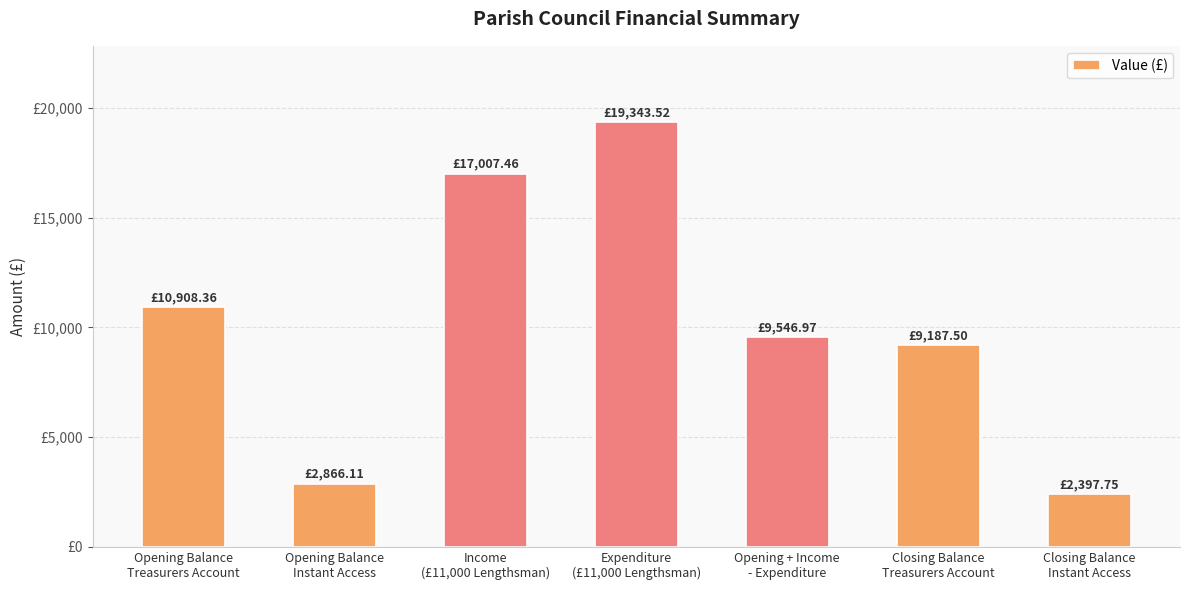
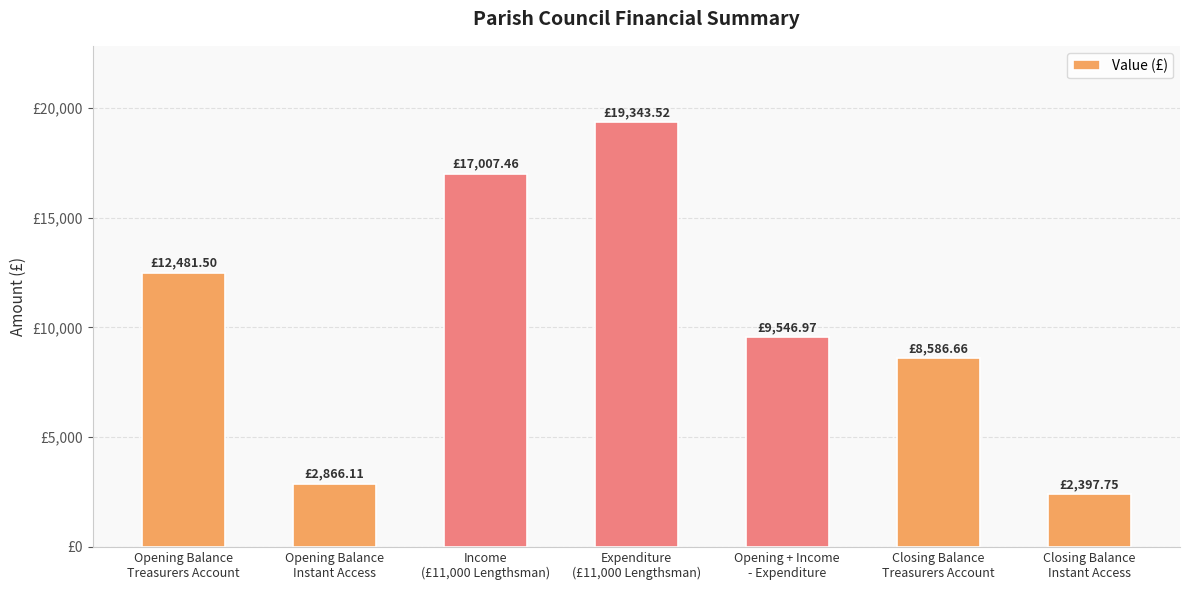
  {
-   "Opening Balance Treasurers Account": "£10,908.36",
+   "Opening Balance Treasurers Account": "£12,481.50",
    "Opening Balance Instant Access": "£2,866.11",
    "Income (£11,000 Lengthsman)": "£17,007.46",
    "Expenditure (£11,000 Lengthsman)": "£19,343.52",
    "Opening + Income - Expenditure": "£9,546.97",
-   "Closing Balance Treasurers Account": "£9,187.50",
+   "Closing Balance Treasurers Account": "£8,586.66",
    "Closing Balance Instant Access": "£2,397.75"
  }
